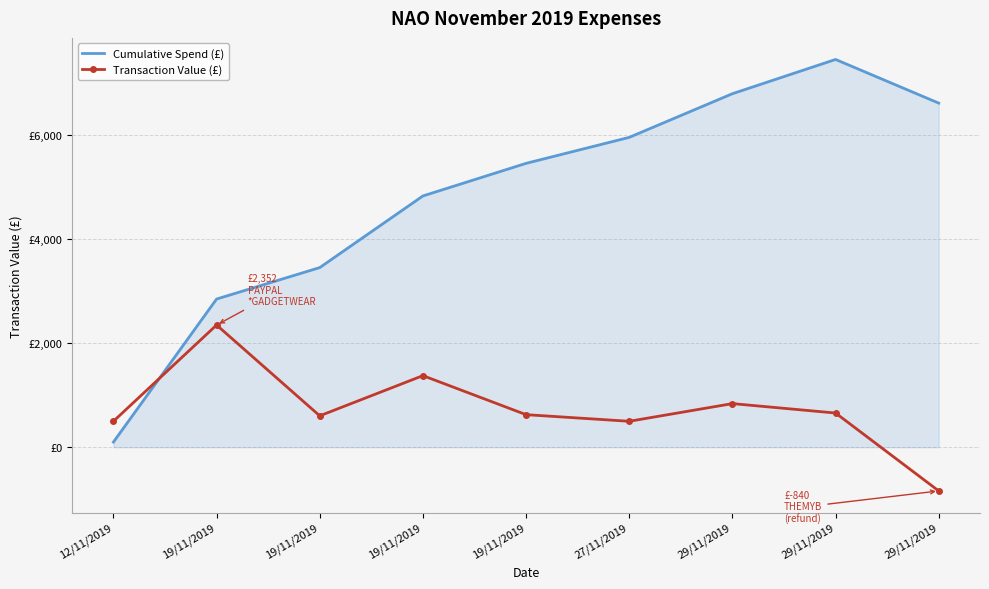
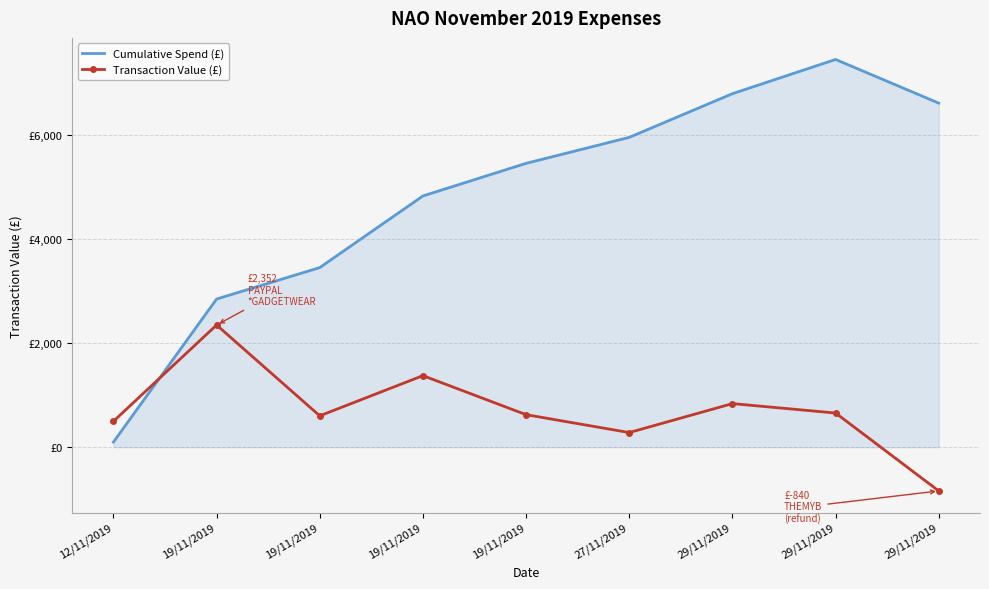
  {
    "Cumulative Spend (£)": {
      "12/11/2019": "£100",
      "27/11/2019": "£6,000"
    },
    "Transaction Value (£)": {
      "12/11/2019": "£500",
-     "27/11/2019": "£500"
+     "27/11/2019": "£300"
    }
  }
